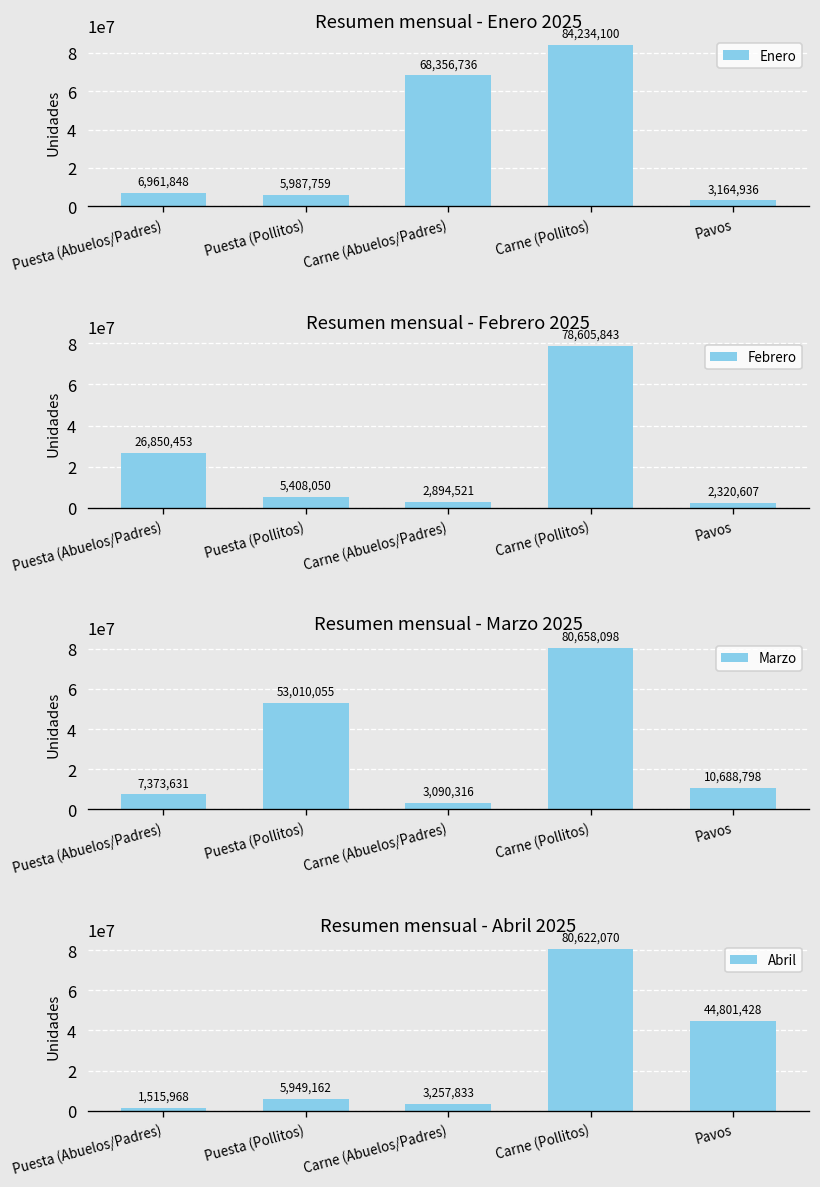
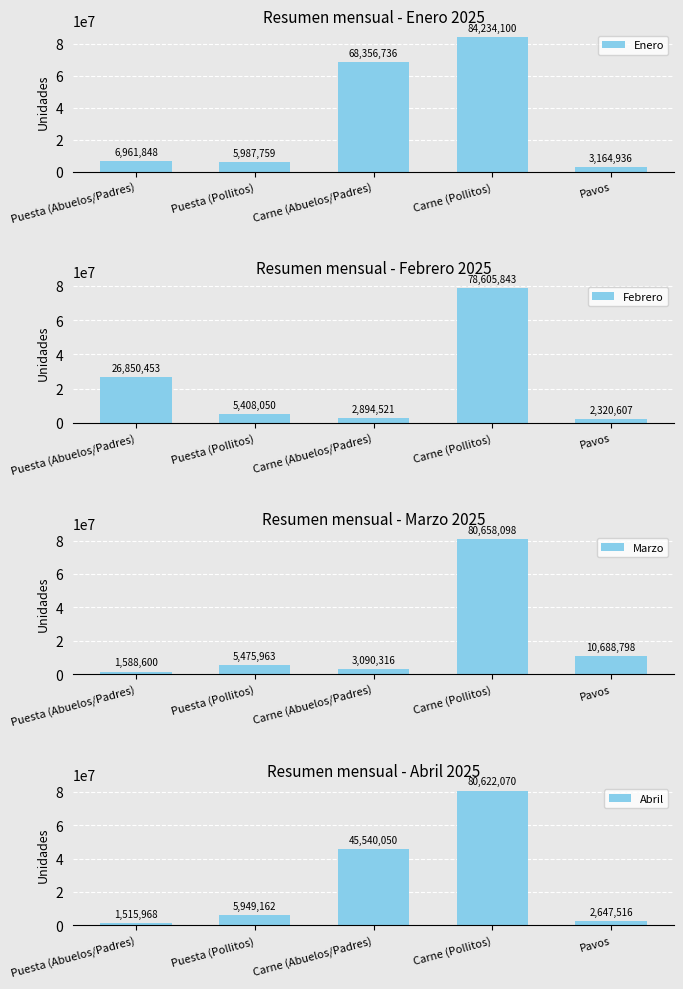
  {
    "Resumen mensual - Enero 2025": {
      "Puesta (Abuelos/Padres)": "6,961,848",
      "Puesta (Pollitos)": "5,987,759",
      "Carne (Abuelos/Padres)": "68,356,736",
      "Carne (Pollitos)": "84,234,100",
      "Pavos": "3,164,936"
    },
    "Resumen mensual - Febrero 2025": {
      "Puesta (Abuelos/Padres)": "26,850,453",
      "Puesta (Pollitos)": "5,408,050",
      "Carne (Abuelos/Padres)": "2,894,521",
      "Carne (Pollitos)": "78,605,843",
      "Pavos": "2,320,607"
    },
    "Resumen mensual - Marzo 2025": {
-     "Puesta (Abuelos/Padres)": "7,373,631",
-     "Puesta (Pollitos)": "53,010,055",
+     "Puesta (Abuelos/Padres)": "1,588,600",
+     "Puesta (Pollitos)": "5,475,963",
      "Carne (Abuelos/Padres)": "3,090,316",
      "Carne (Pollitos)": "80,658,098",
      "Pavos": "10,688,798"
    },
    "Resumen mensual - Abril 2025": {
      "Puesta (Abuelos/Padres)": "1,515,968",
      "Puesta (Pollitos)": "5,949,162",
-     "Carne (Abuelos/Padres)": "3,257,833",
+     "Carne (Abuelos/Padres)": "45,540,050",
      "Carne (Pollitos)": "80,622,070",
-     "Pavos": "44,801,428"
+     "Pavos": "2,647,516"
    }
  }
